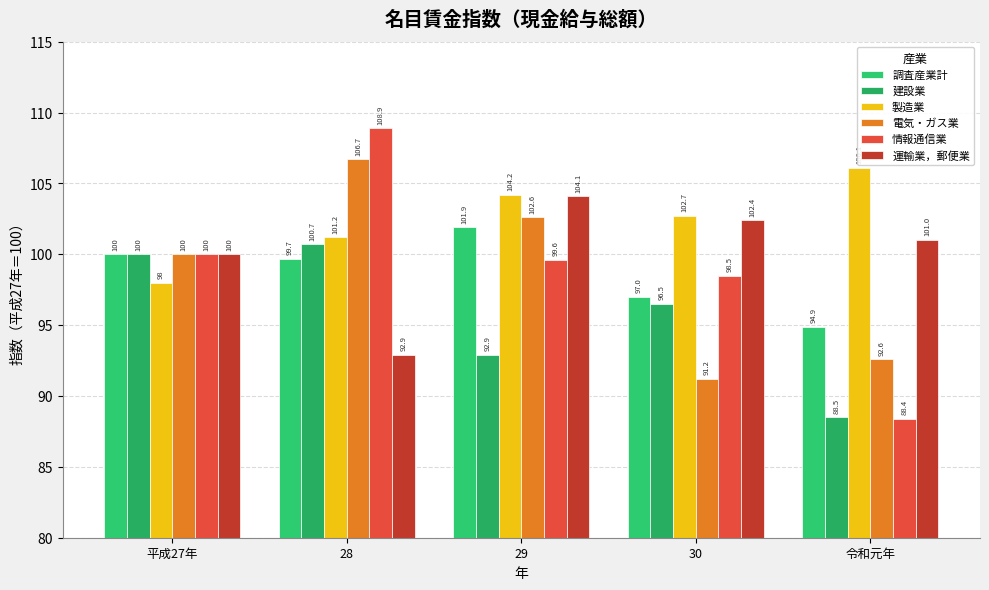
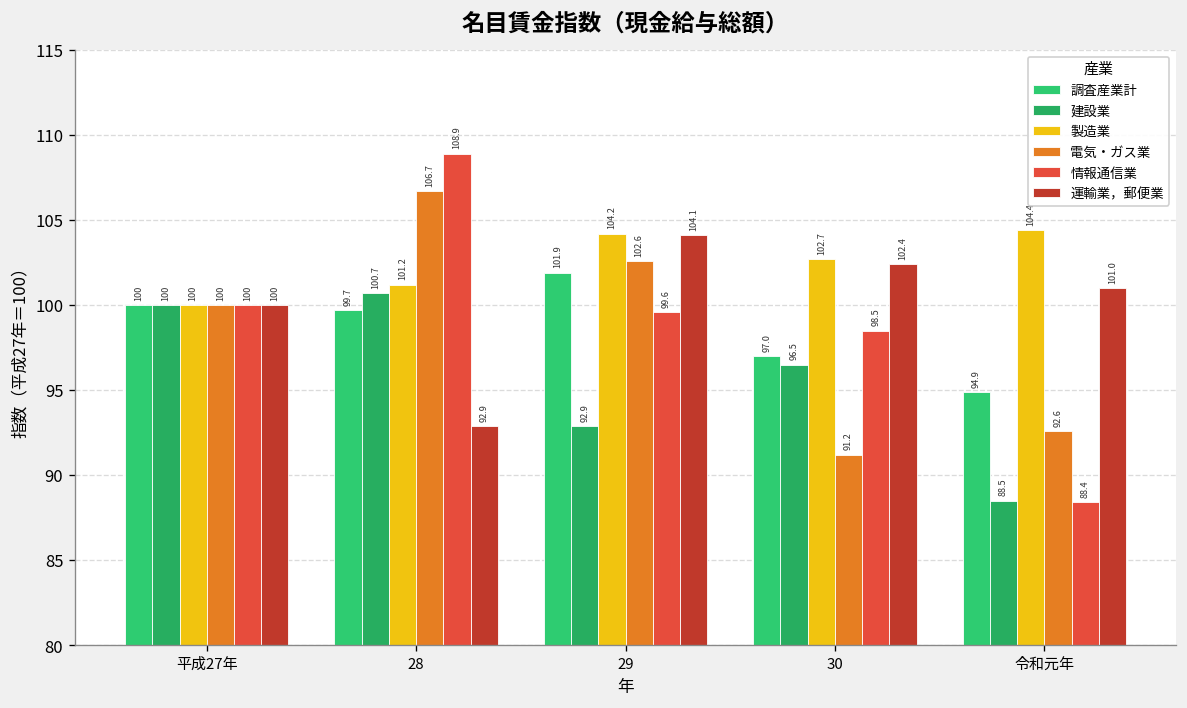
  {
    "製造業": {
-     "平成27年": 98,
+     "平成27年": 100,
      "28": 101.2,
      "29": 104.2,
      "30": 102.7,
-     "令和元年": 106.1
+     "令和元年": 104.4
    }
  }
